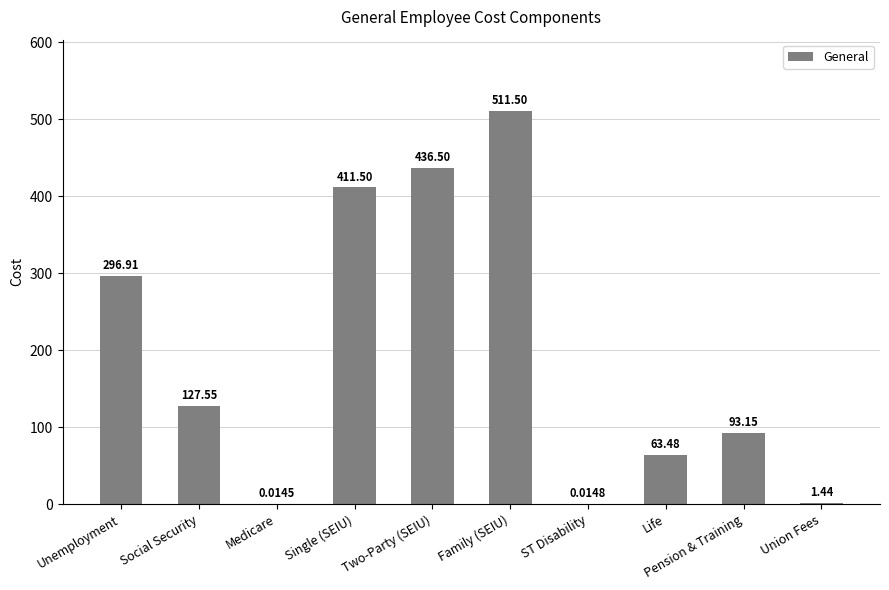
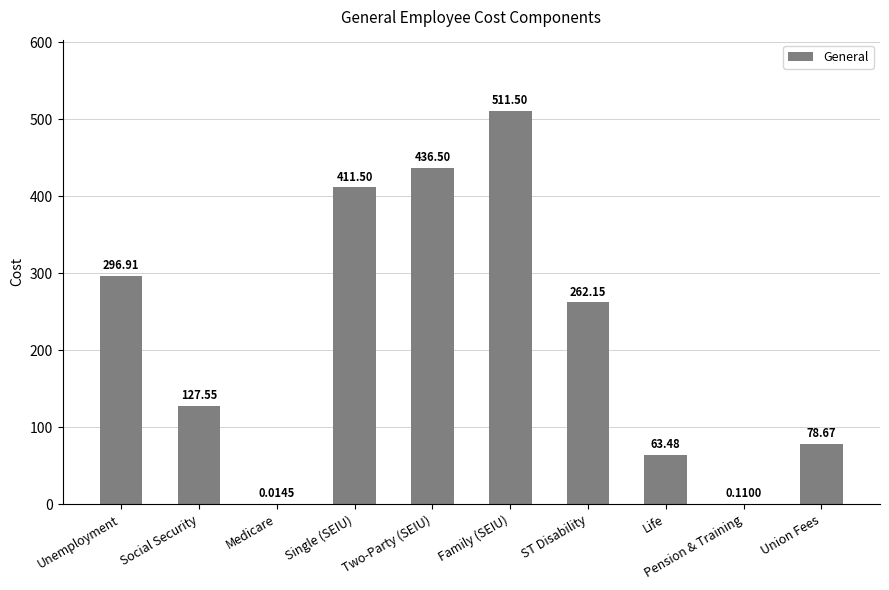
  {
    "Unemployment": 296.91,
    "Social Security": 127.55,
    "Medicare": 0.0145,
    "Single (SEIU)": 411.50,
    "Two-Party (SEIU)": 436.50,
    "Family (SEIU)": 511.50,
-   "ST Disability": 0.0148,
+   "ST Disability": 262.15,
    "Life": 63.48,
-   "Pension & Training": 93.15,
-   "Union Fees": 1.44
+   "Pension & Training": 0.1100,
+   "Union Fees": 78.67
  }
